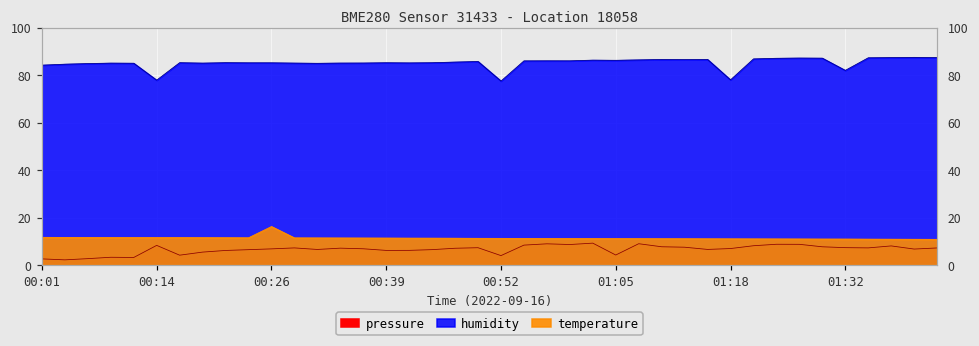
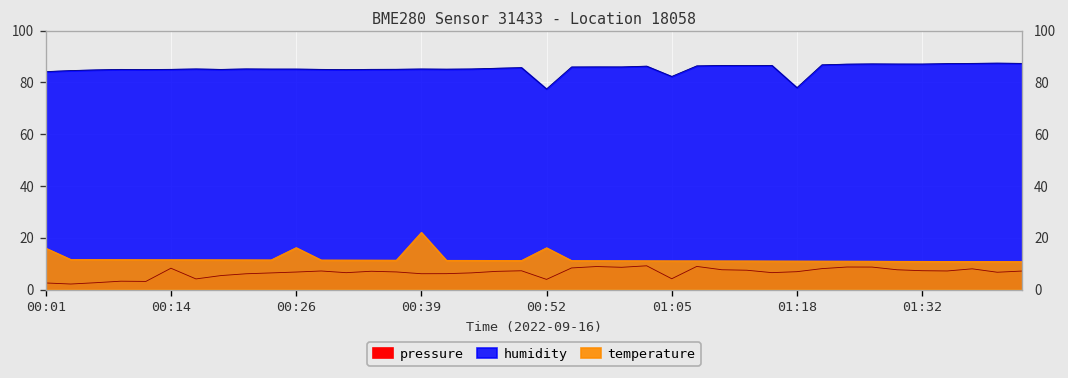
  {
    "pressure": {
      "00:01": 3,
      "00:14": 8,
      "00:26": 7,
      "00:39": 6,
      "00:52": 4,
      "01:05": 4,
      "01:18": 7,
      "01:32": 7
    },
    "humidity": {
      "00:01": 84,
-     "00:14": 78,
+     "00:14": 85,
      "00:26": 85,
      "00:39": 85,
      "00:52": 77,
-     "01:05": 86,
+     "01:05": 82,
      "01:18": 78,
-     "01:32": 82
+     "01:32": 87
    },
    "temperature": {
-     "00:01": 12,
+     "00:01": 16,
      "00:14": 12,
      "00:26": 16,
-     "00:39": 11,
-     "00:52": 11,
+     "00:39": 22,
+     "00:52": 16,
      "01:05": 11,
      "01:18": 11,
      "01:32": 11
    }
  }
